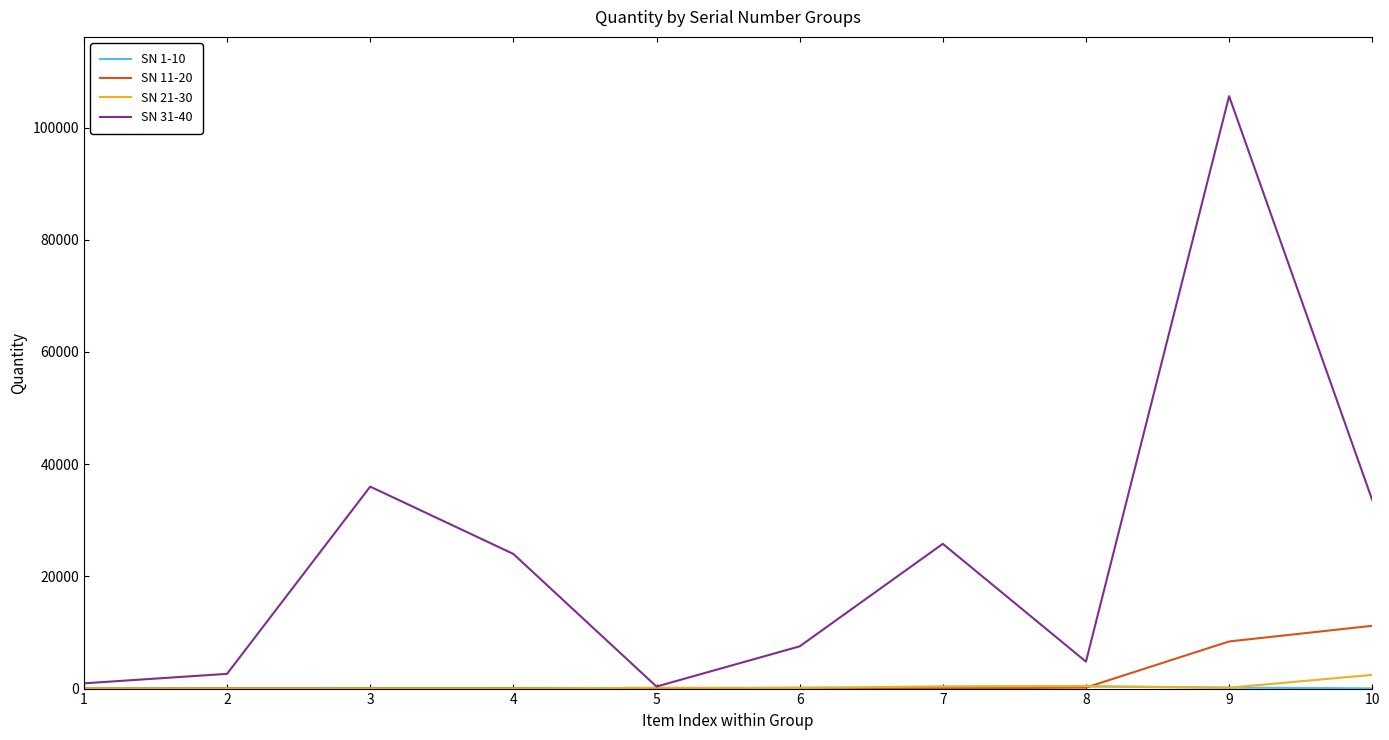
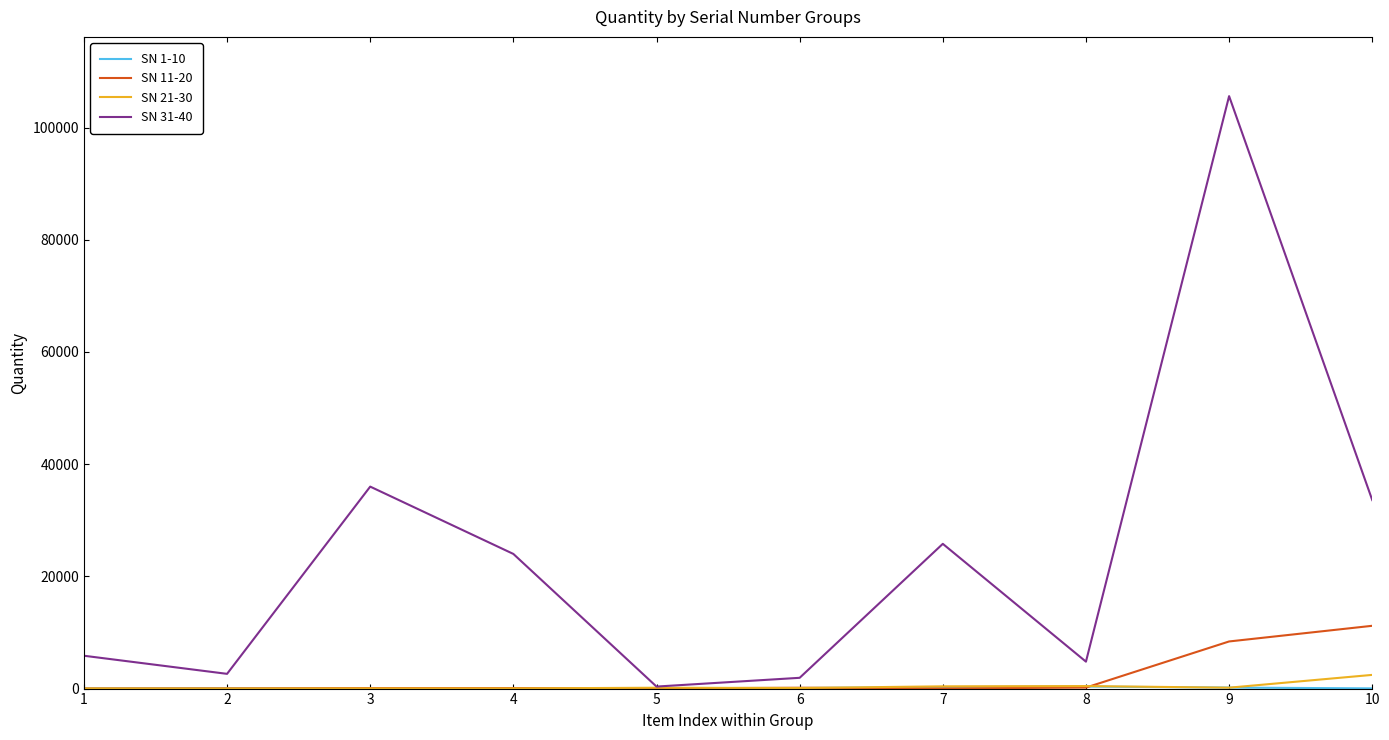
  {
    "SN 1-10": {
      "10": 0
    },
    "SN 11-20": {
      "9": 8000,
      "10": 11000
    },
    "SN 21-30": {
      "10": 2000
    },
    "SN 31-40": {
-     "1": 1000,
+     "1": 6000,
      "2": 3000,
      "3": 36000,
      "4": 24000,
-     "6": 8000,
+     "6": 2000,
      "7": 26000,
      "8": 5000,
      "9": 106000,
      "10": 34000
    }
  }
